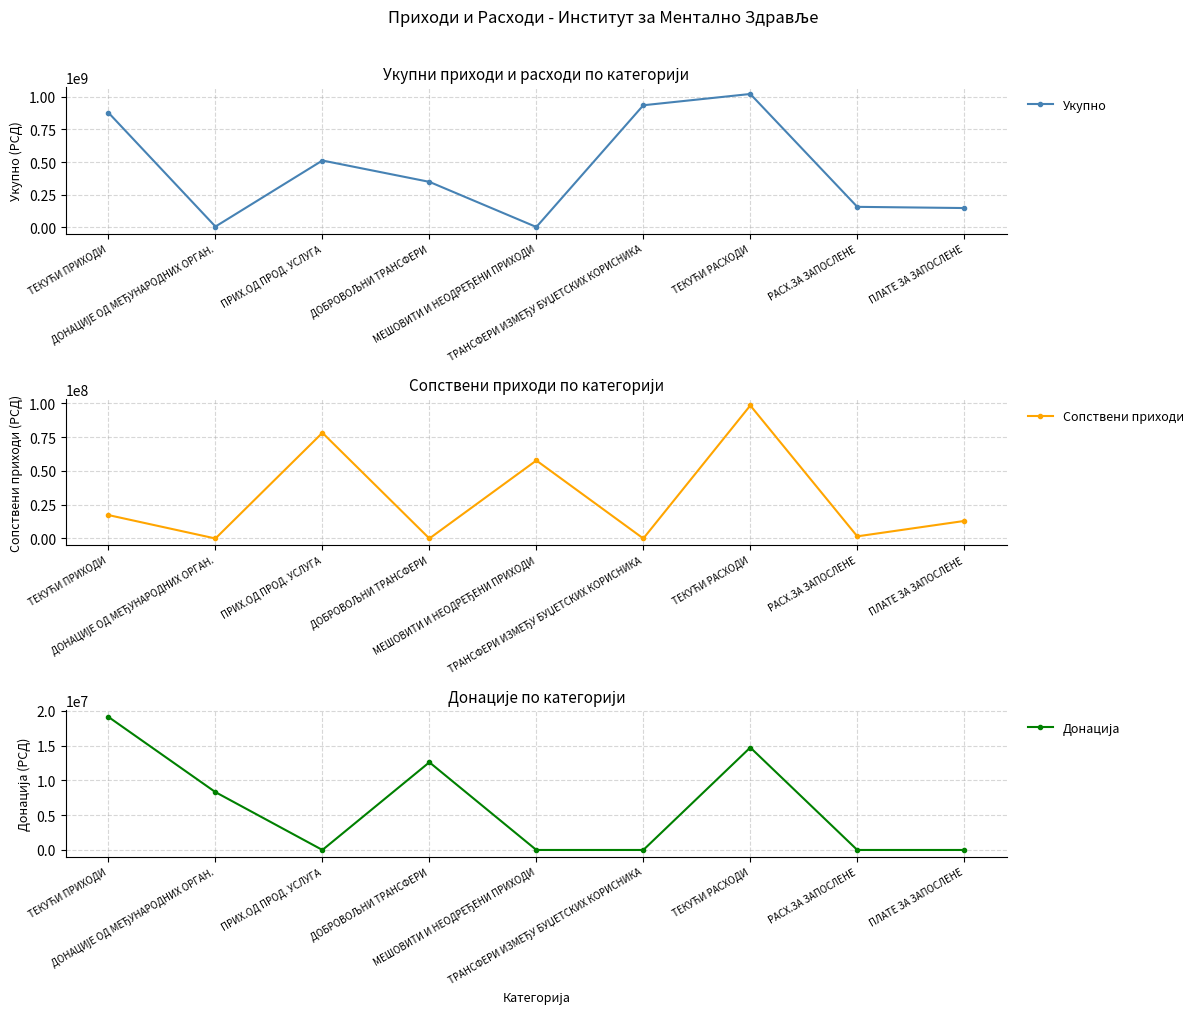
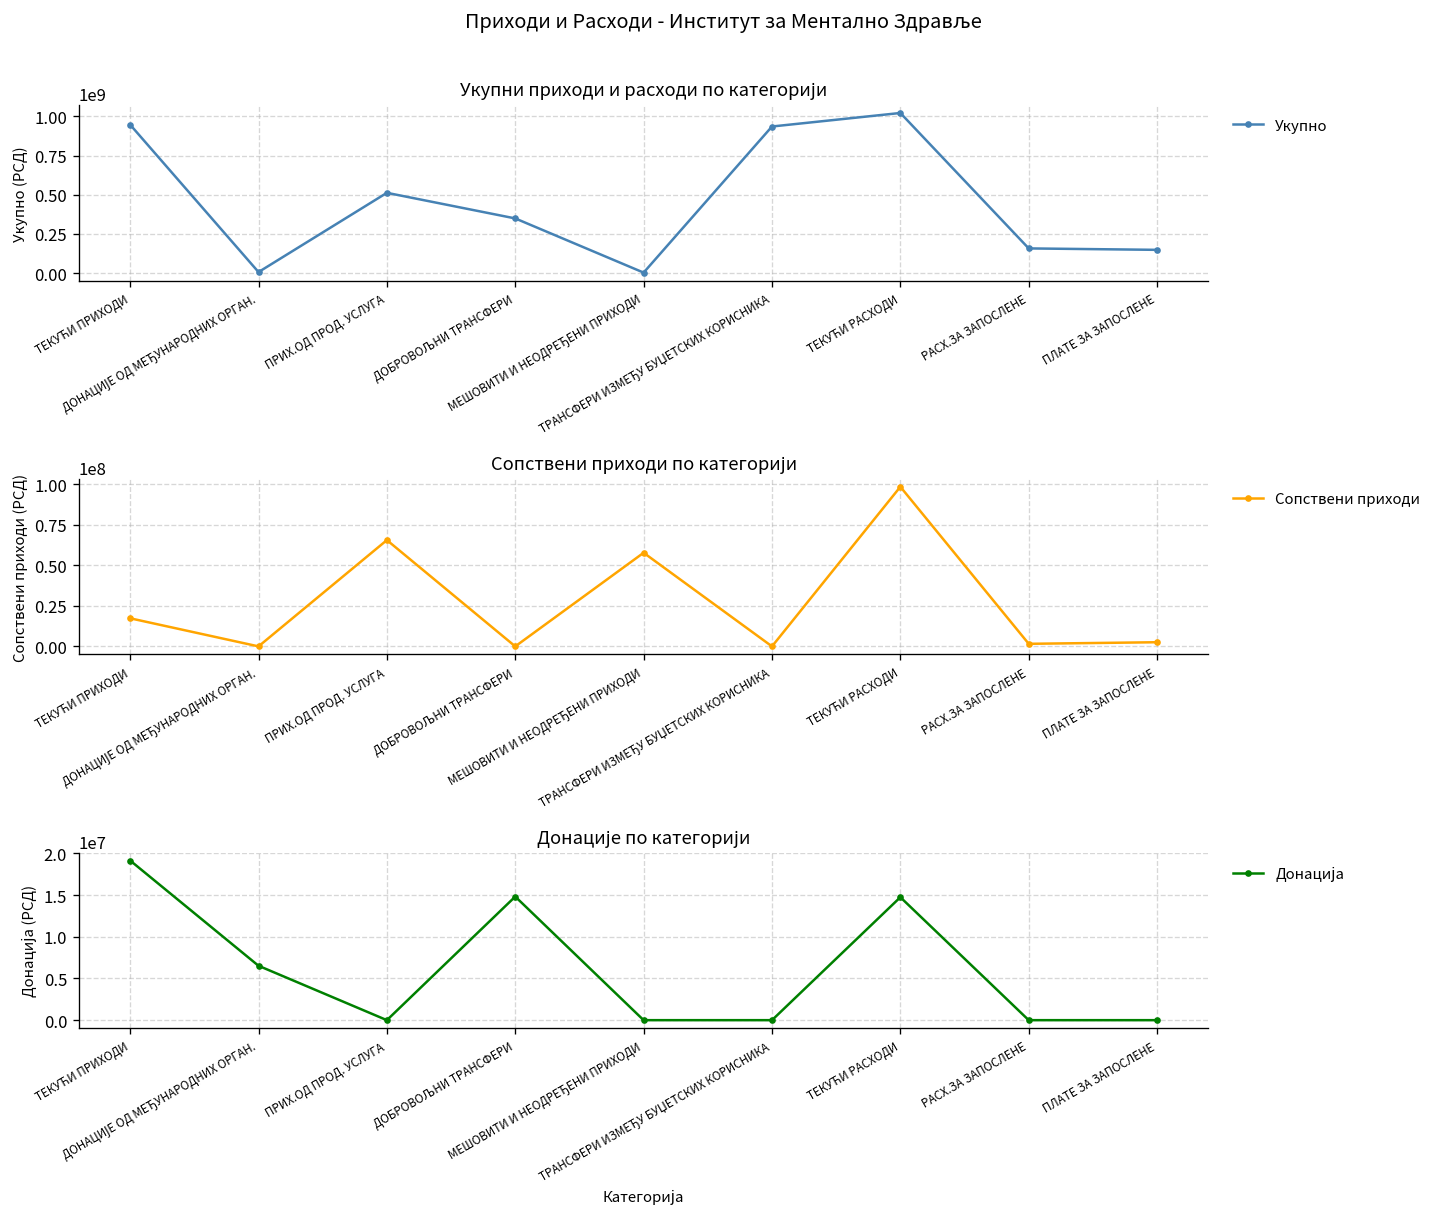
  {
    "Укупни приходи и расходи по категорији": {
-     "ТЕКУЋИ ПРИХОДИ": 880000000,
+     "ТЕКУЋИ ПРИХОДИ": 950000000,
      "ДОНАЦИЈЕ ОД МЕЂУНАРОДНИХ ОРГАН.": 10000000,
      "ПРИХ.ОД ПРОД. УСЛУГА": 510000000,
      "ДОБРОВОЉНИ ТРАНСФЕРИ": 350000000,
      "МЕШОВИТИ И НЕОДРЕЂЕНИ ПРИХОДИ": 0,
      "ТРАНСФЕРИ ИЗМЕЂУ БУЏЕТСКИХ КОРИСНИКА": 940000000,
      "ТЕКУЋИ РАСХОДИ": 1020000000,
      "РАСХ.ЗА ЗАПОСЛЕНЕ": 160000000,
      "ПЛАТЕ ЗА ЗАПОСЛЕНЕ": 150000000
    },
    "Сопствени приходи по категорији": {
      "ТЕКУЋИ ПРИХОДИ": 17000000,
      "ДОНАЦИЈЕ ОД МЕЂУНАРОДНИХ ОРГАН.": 0,
-     "ПРИХ.ОД ПРОД. УСЛУГА": 78000000,
+     "ПРИХ.ОД ПРОД. УСЛУГА": 66000000,
      "ДОБРОВОЉНИ ТРАНСФЕРИ": 0,
      "МЕШОВИТИ И НЕОДРЕЂЕНИ ПРИХОДИ": 58000000,
      "ТРАНСФЕРИ ИЗМЕЂУ БУЏЕТСКИХ КОРИСНИКА": 0,
      "ТЕКУЋИ РАСХОДИ": 98000000,
      "РАСХ.ЗА ЗАПОСЛЕНЕ": 2000000,
-     "ПЛАТЕ ЗА ЗАПОСЛЕНЕ": 13000000
+     "ПЛАТЕ ЗА ЗАПОСЛЕНЕ": 3000000
    },
    "Донације по категорији": {
      "ТЕКУЋИ ПРИХОДИ": 19000000,
-     "ДОНАЦИЈЕ ОД МЕЂУНАРОДНИХ ОРГАН.": 8000000,
+     "ДОНАЦИЈЕ ОД МЕЂУНАРОДНИХ ОРГАН.": 7000000,
      "ПРИХ.ОД ПРОД. УСЛУГА": 0,
-     "ДОБРОВОЉНИ ТРАНСФЕРИ": 13000000,
+     "ДОБРОВОЉНИ ТРАНСФЕРИ": 15000000,
      "МЕШОВИТИ И НЕОДРЕЂЕНИ ПРИХОДИ": 0,
      "ТРАНСФЕРИ ИЗМЕЂУ БУЏЕТСКИХ КОРИСНИКА": 0,
      "ТЕКУЋИ РАСХОДИ": 15000000,
      "РАСХ.ЗА ЗАПОСЛЕНЕ": 0,
      "ПЛАТЕ ЗА ЗАПОСЛЕНЕ": 0
    }
  }
